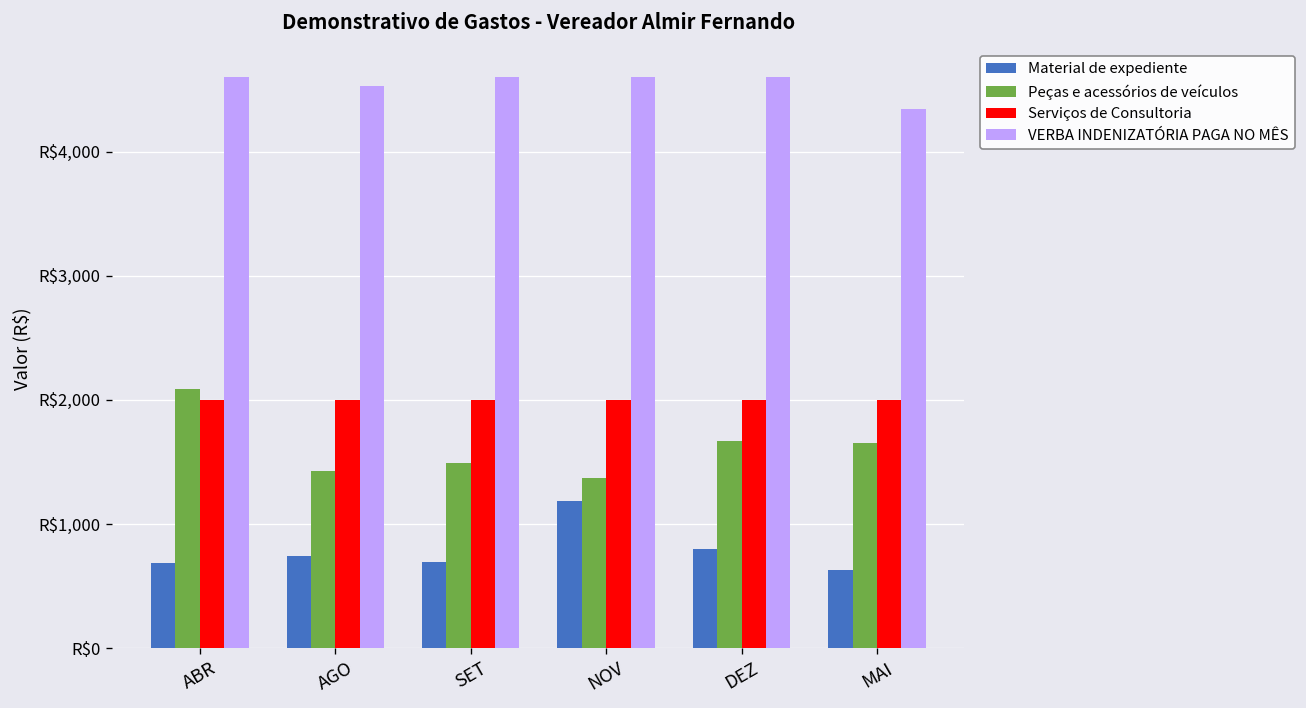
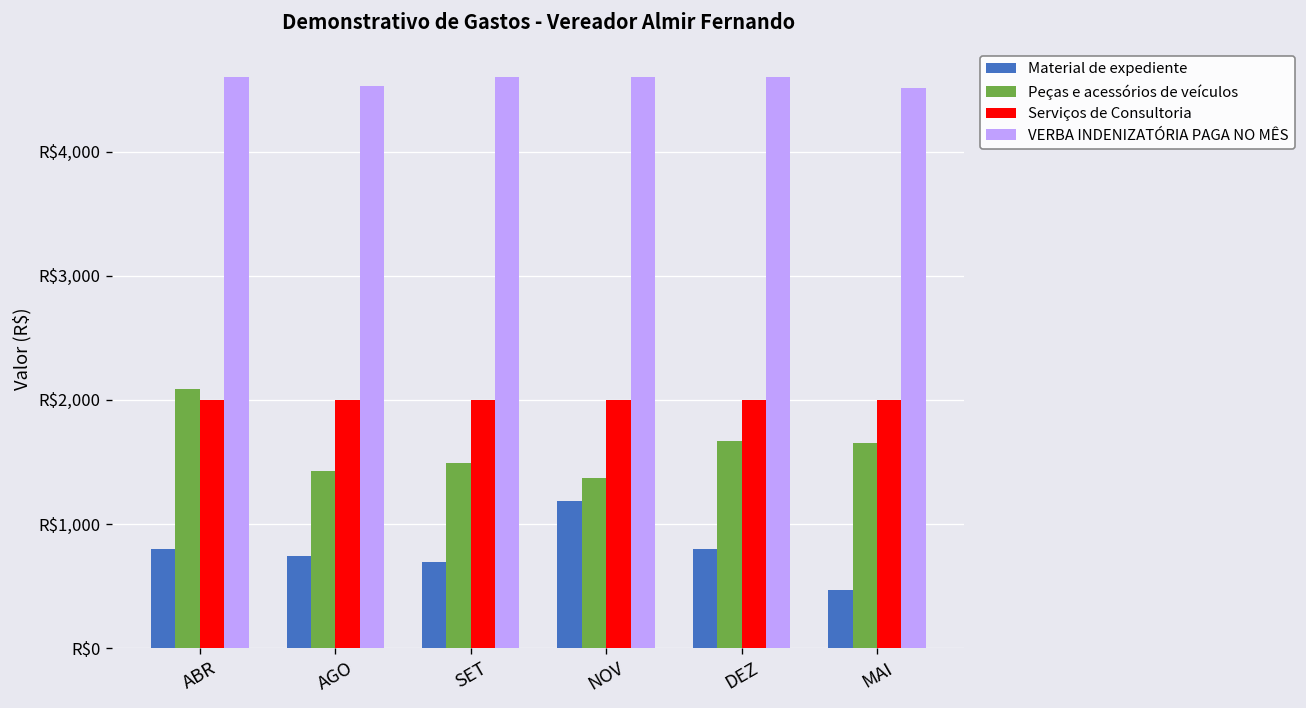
  {
    "Material de expediente": {
-     "ABR": "R$680",
+     "ABR": "R$800",
      "AGO": "R$740",
      "SET": "R$690",
      "NOV": "R$1,180",
      "DEZ": "R$800",
-     "MAI": "R$630"
+     "MAI": "R$470"
    },
    "Peças e acessórios de veículos": {
      "ABR": "R$2,090",
      "AGO": "R$1,430",
      "SET": "R$1,500",
      "NOV": "R$1,370",
      "DEZ": "R$1,670",
      "MAI": "R$1,650"
    },
    "Serviços de Consultoria": {
      "ABR": "R$2,000",
      "AGO": "R$2,000",
      "SET": "R$2,000",
      "NOV": "R$2,000",
      "DEZ": "R$2,000",
      "MAI": "R$2,000"
    },
    "VERBA INDENIZATÓRIA PAGA NO MÊS": {
      "ABR": "R$4,600",
      "AGO": "R$4,530",
      "SET": "R$4,600",
      "NOV": "R$4,600",
      "DEZ": "R$4,600",
-     "MAI": "R$4,340"
+     "MAI": "R$4,510"
    }
  }
